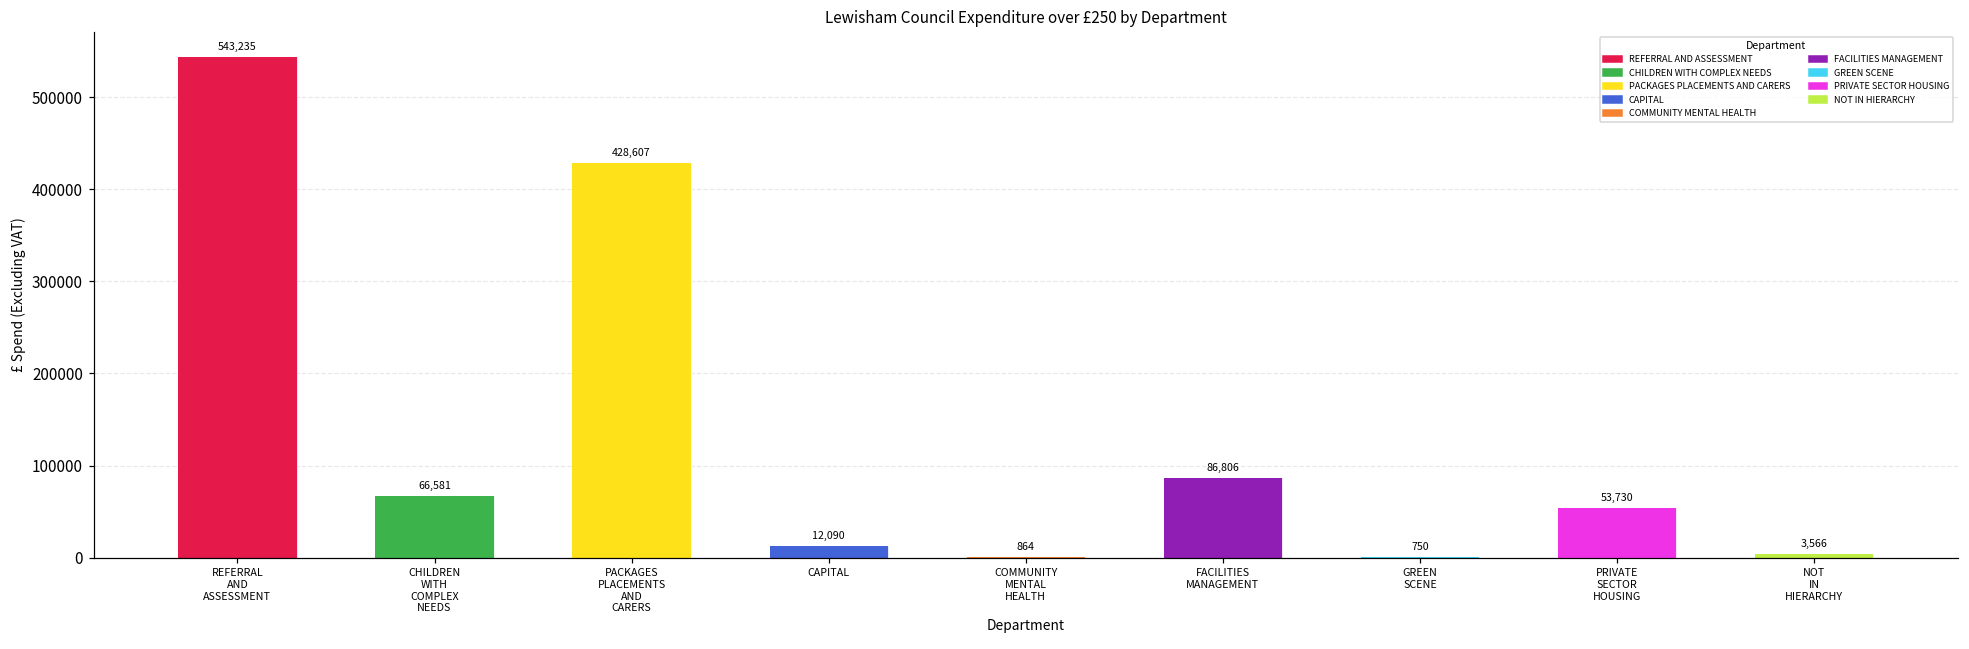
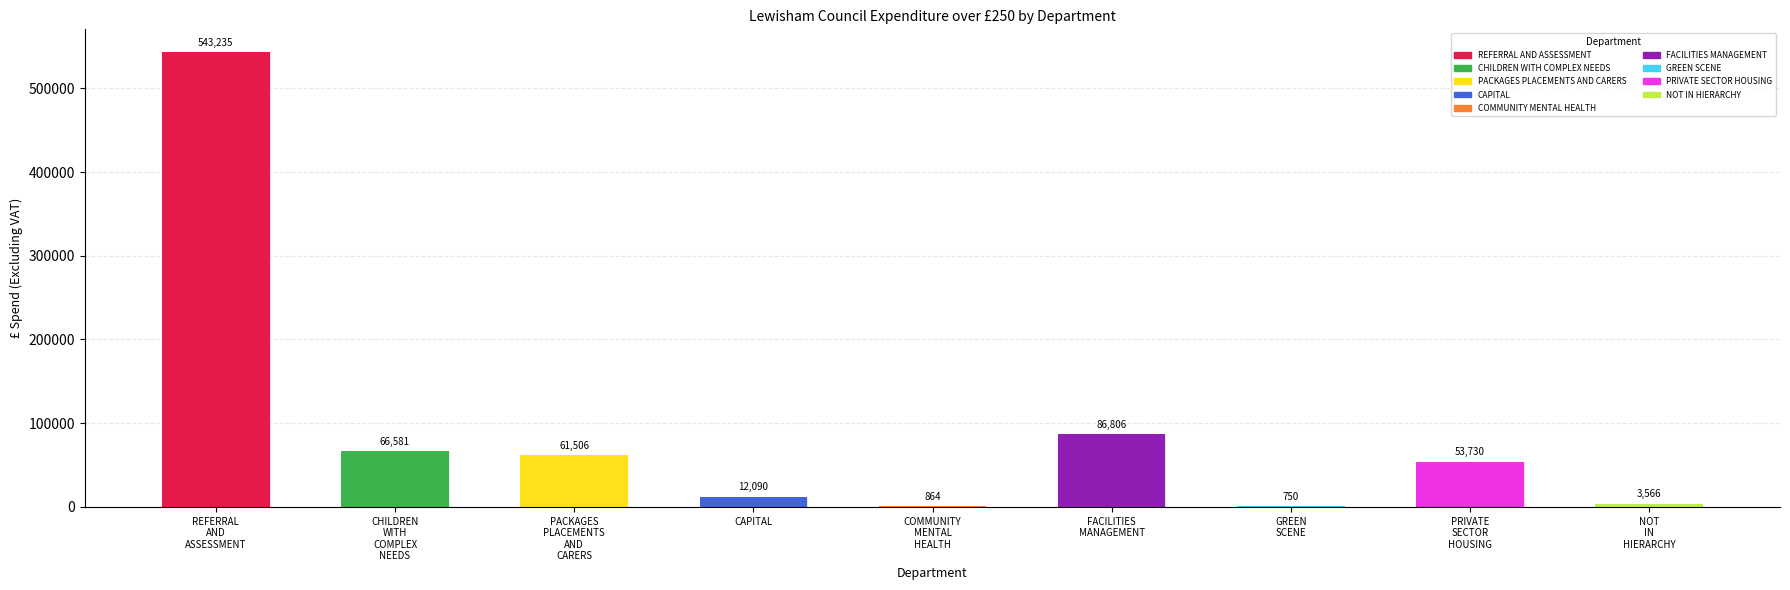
  {
    "PACKAGES PLACEMENTS AND CARERS": {
-     "PACKAGES PLACEMENTS AND CARERS": "428,607"
+     "PACKAGES PLACEMENTS AND CARERS": "61,506"
    },
    "CAPITAL": {
      "CAPITAL": "12,090"
    },
    "COMMUNITY MENTAL HEALTH": {
      "COMMUNITY MENTAL HEALTH": "864"
    },
    "FACILITIES MANAGEMENT": {
      "FACILITIES MANAGEMENT": "86,806"
    },
    "GREEN SCENE": {
      "GREEN SCENE": "750"
    }
  }
